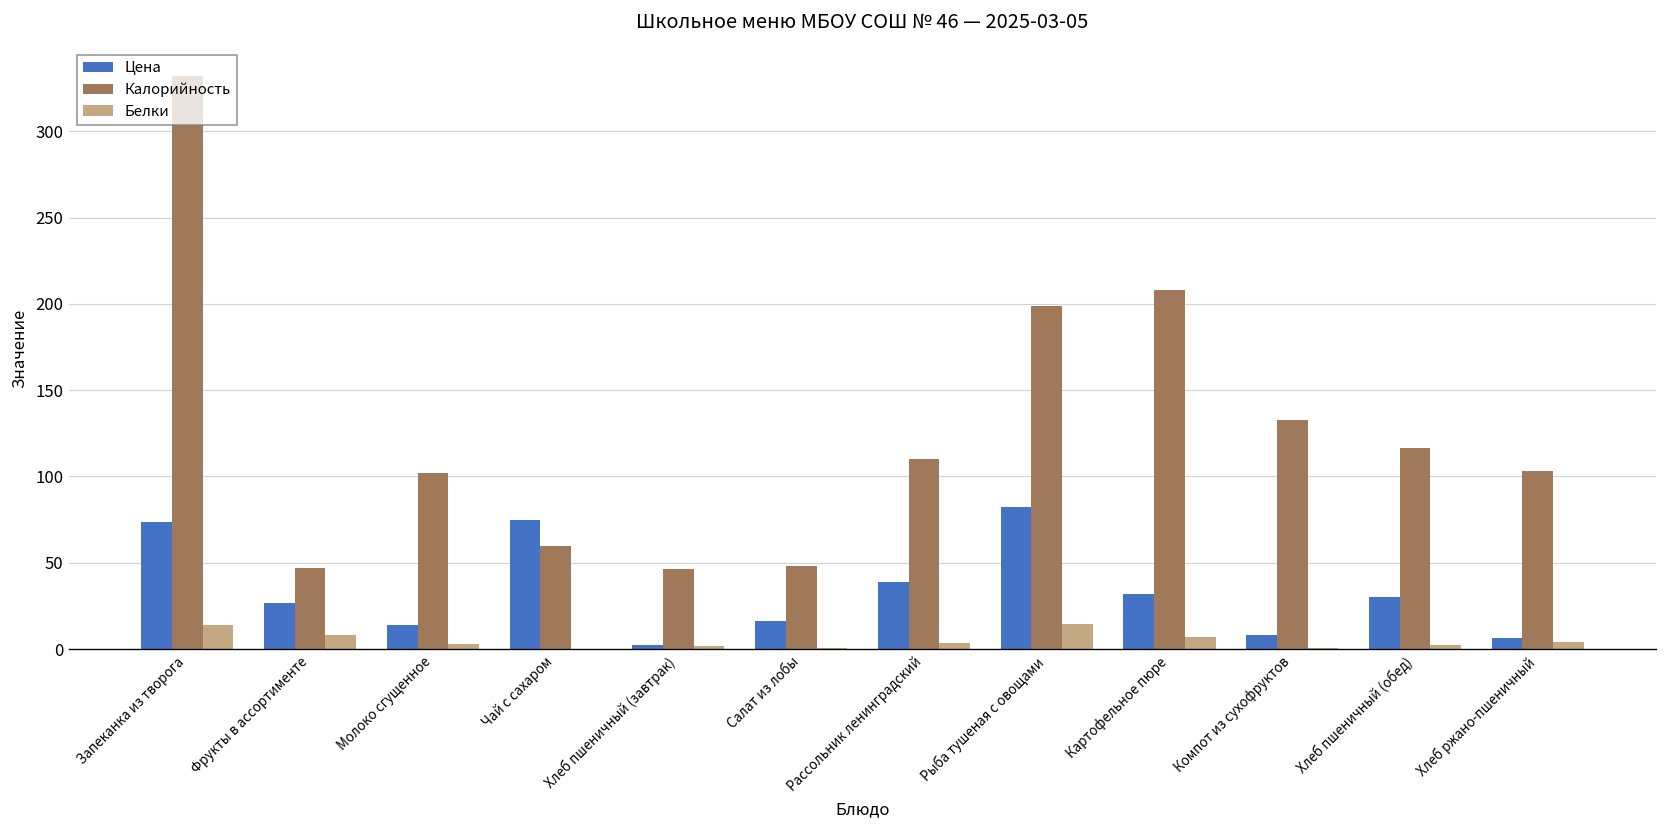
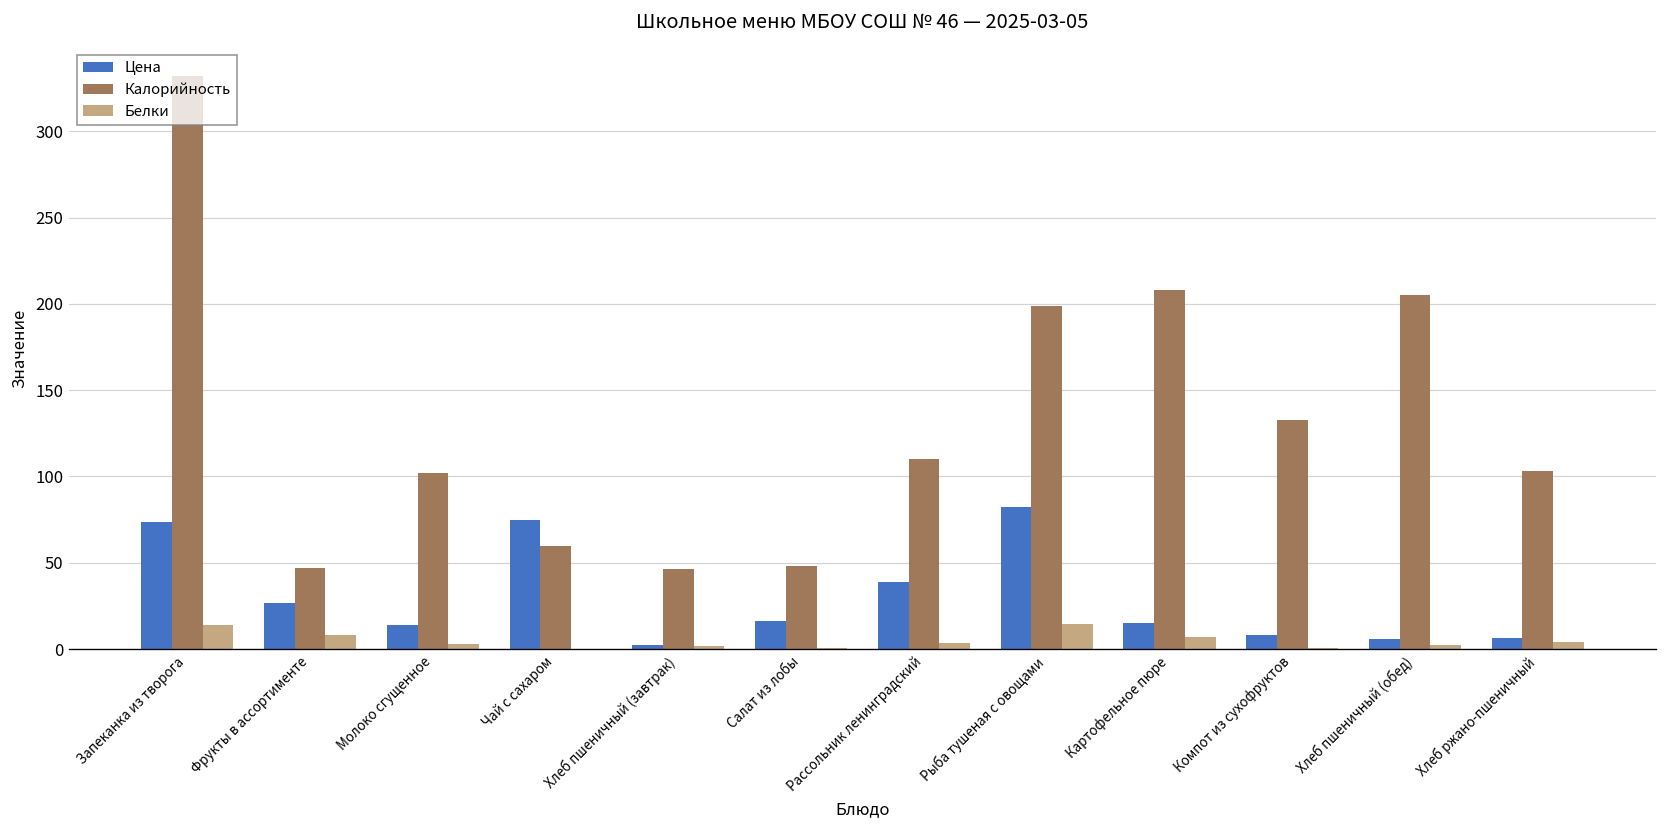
  {
    "Цена": {
      "Запеканка из творога": 74,
      "Фрукты в ассортименте": 27,
      "Молоко сгущенное": 14,
      "Чай с сахаром": 75,
      "Хлеб пшеничный (завтрак)": 2,
      "Салат из лобы": 16,
      "Рассольник ленинградский": 39,
      "Рыба тушеная с овощами": 82,
-     "Картофельное пюре": 32,
+     "Картофельное пюре": 15,
      "Компот из сухофруктов": 8,
-     "Хлеб пшеничный (обед)": 30,
+     "Хлеб пшеничный (обед)": 6,
      "Хлеб ржано-пшеничный": 7
    },
    "Калорийность": {
      "Фрукты в ассортименте": 47,
      "Молоко сгущенное": 102,
      "Чай с сахаром": 60,
      "Хлеб пшеничный (завтрак)": 47,
      "Салат из лобы": 48,
      "Рассольник ленинградский": 110,
      "Рыба тушеная с овощами": 199,
      "Картофельное пюре": 208,
      "Компот из сухофруктов": 133,
-     "Хлеб пшеничный (обед)": 117,
+     "Хлеб пшеничный (обед)": 205,
      "Хлеб ржано-пшеничный": 103
    },
    "Белки": {
      "Запеканка из творога": 14,
      "Фрукты в ассортименте": 8,
      "Молоко сгущенное": 3,
      "Рассольник ленинградский": 3,
      "Рыба тушеная с овощами": 15,
      "Картофельное пюре": 7,
      "Хлеб пшеничный (обед)": 2,
      "Хлеб ржано-пшеничный": 4
    }
  }
